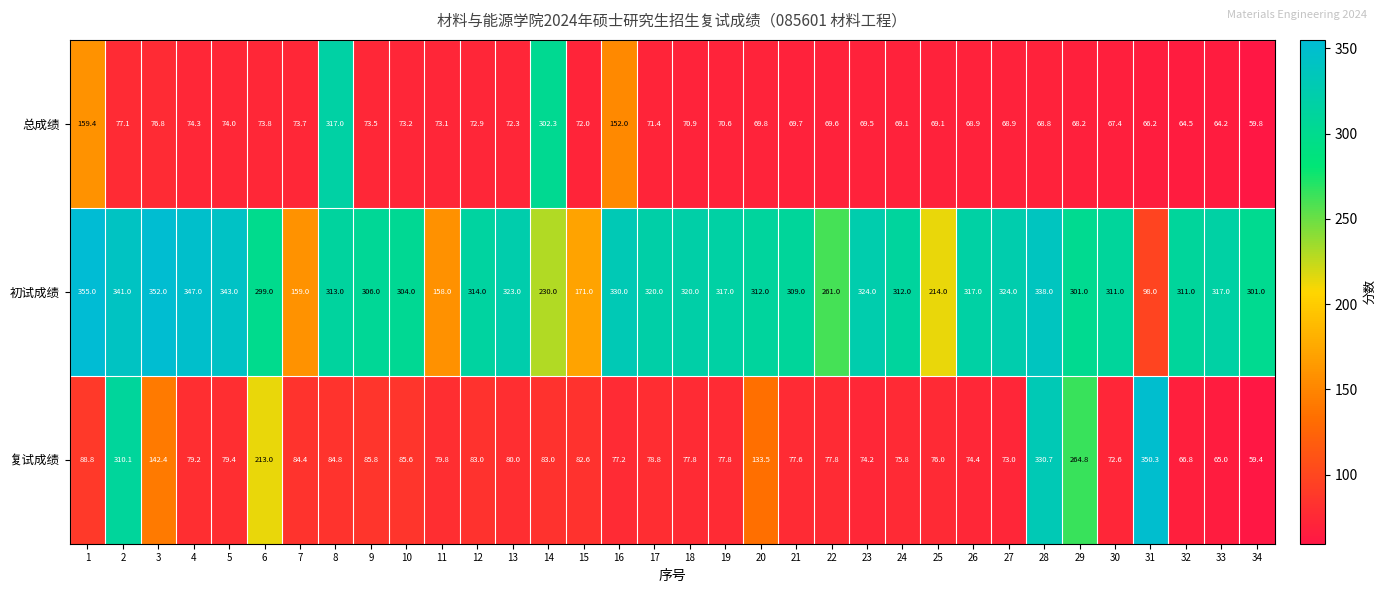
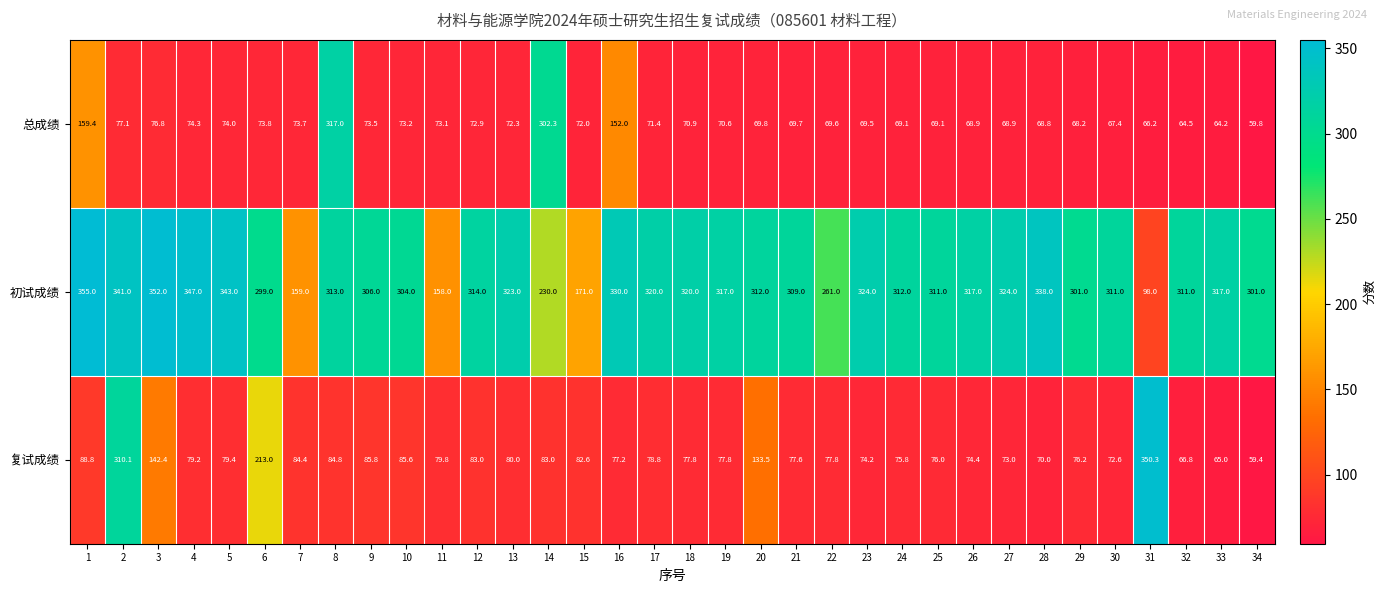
  {
    "总成绩": {
      "1": 159.4,
      "2": 77.1,
      "3": 76.8,
      "4": 74.3,
      "5": 74.0,
      "6": 73.8,
      "7": 73.7,
      "8": 317.0,
      "9": 73.5,
      "10": 73.2,
      "11": 73.1,
      "12": 72.9,
      "13": 72.3,
      "14": 302.3,
      "15": 72.0,
      "16": 152.0,
      "17": 71.4,
      "18": 70.9,
      "19": 70.6,
      "20": 69.8,
      "21": 69.7,
      "22": 69.6,
      "23": 69.5,
      "24": 69.1,
      "25": 69.1,
      "26": 68.9,
      "27": 68.9,
      "28": 68.8,
      "29": 68.2,
      "30": 67.4,
      "31": 66.2,
      "32": 64.5,
      "33": 64.2,
      "34": 59.8
    },
    "初试成绩": {
      "1": 355.0,
      "2": 341.0,
      "3": 352.0,
      "4": 347.0,
      "5": 343.0,
      "6": 299.0,
      "7": 159.0,
      "8": 313.0,
      "9": 306.0,
      "10": 304.0,
      "11": 158.0,
      "12": 314.0,
      "13": 323.0,
      "14": 230.0,
      "15": 171.0,
      "16": 330.0,
      "17": 320.0,
      "18": 320.0,
      "19": 317.0,
      "20": 312.0,
      "21": 309.0,
      "22": 261.0,
      "23": 324.0,
      "24": 312.0,
-     "25": 214.0,
+     "25": 311.0,
      "26": 317.0,
      "27": 324.0,
      "28": 338.0,
      "29": 301.0,
      "30": 311.0,
      "31": 98.0,
      "32": 311.0,
      "33": 317.0,
      "34": 301.0
    },
    "复试成绩": {
      "1": 88.8,
      "2": 310.1,
      "3": 142.4,
      "4": 79.2,
      "5": 79.4,
      "6": 213.0,
      "7": 84.4,
      "8": 84.8,
      "9": 85.8,
      "10": 85.6,
      "11": 79.8,
      "12": 83.0,
      "13": 80.0,
      "14": 83.0,
      "15": 82.6,
      "16": 77.2,
      "17": 78.8,
      "18": 77.8,
      "19": 77.8,
      "20": 133.5,
      "21": 77.6,
      "22": 77.8,
      "23": 74.2,
      "24": 75.8,
      "25": 76.0,
      "26": 74.4,
      "27": 73.0,
-     "28": 330.7,
-     "29": 264.8,
+     "28": 70.0,
+     "29": 76.2,
      "30": 72.6,
      "31": 350.3,
      "32": 66.8,
      "33": 65.0,
      "34": 59.4
    }
  }
